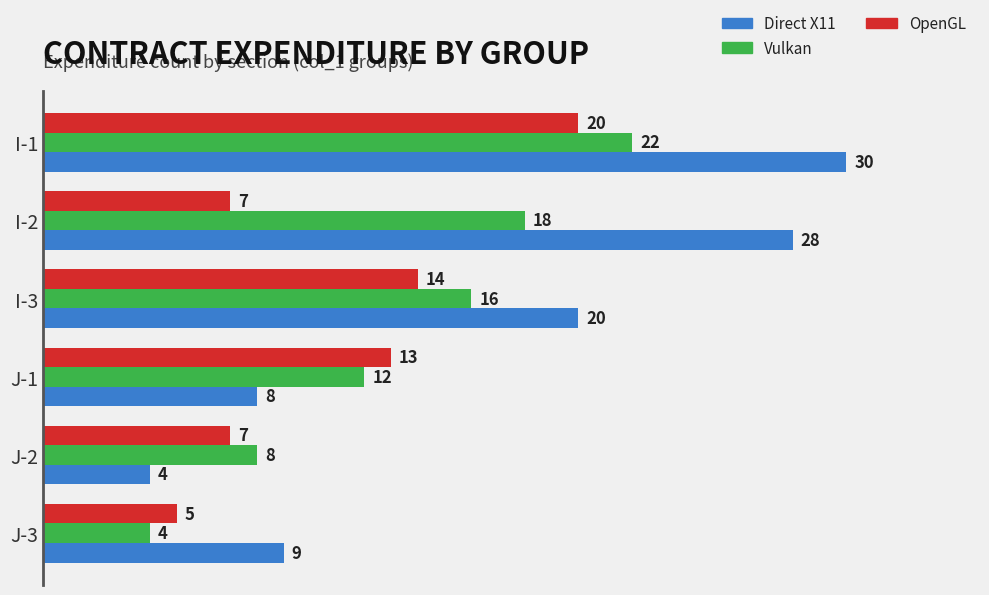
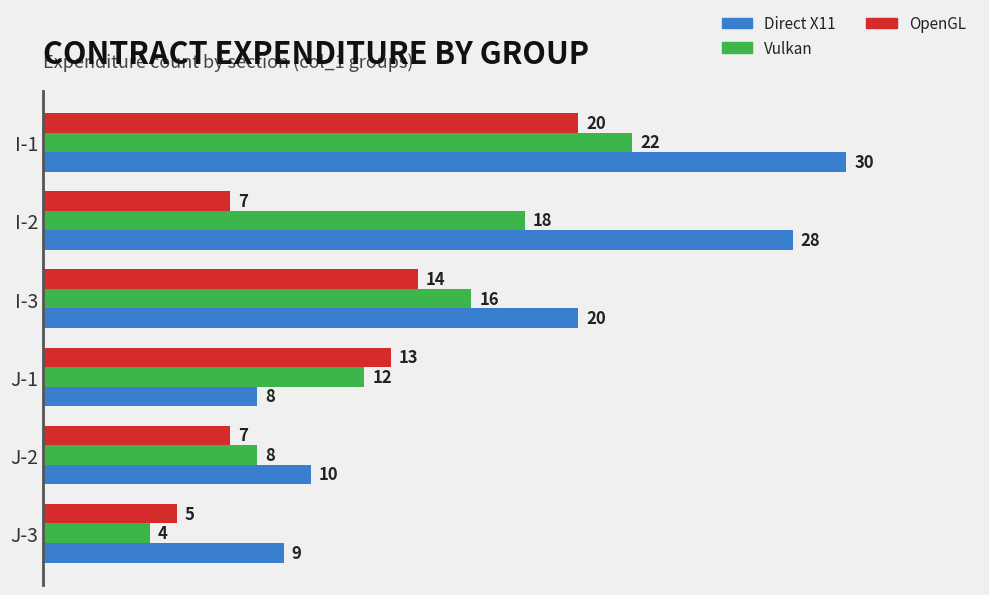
  {
    "Direct X11": {
      "I-1": 30,
      "I-2": 28,
      "I-3": 20,
      "J-1": 8,
-     "J-2": 4,
+     "J-2": 10,
      "J-3": 9
    },
    "Vulkan": {
      "I-1": 22,
      "I-2": 18,
      "I-3": 16,
      "J-1": 12,
      "J-2": 8,
      "J-3": 4
    },
    "OpenGL": {
      "I-1": 20,
      "I-2": 7,
      "I-3": 14,
      "J-1": 13,
      "J-2": 7,
      "J-3": 5
    }
  }
